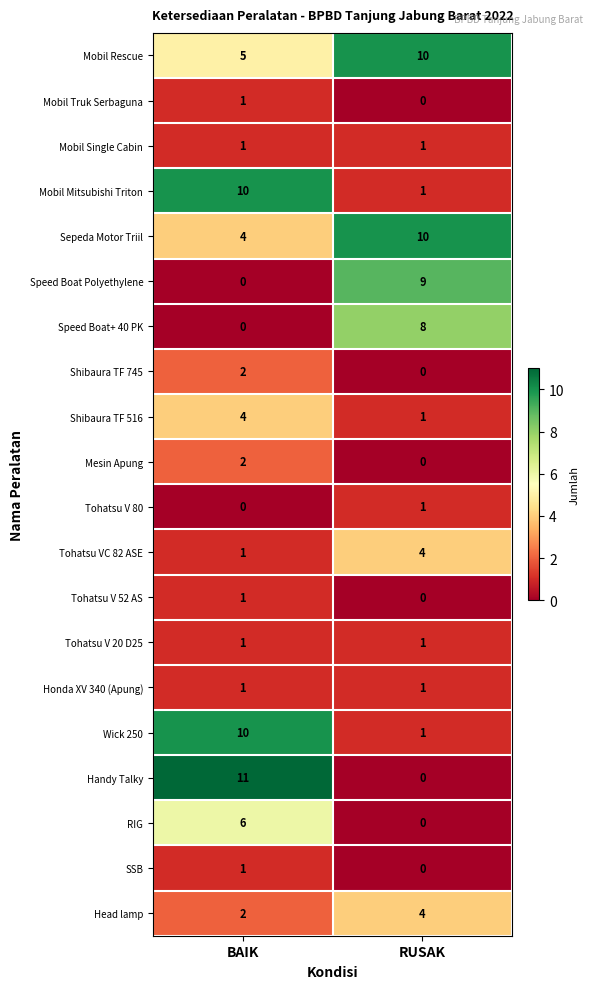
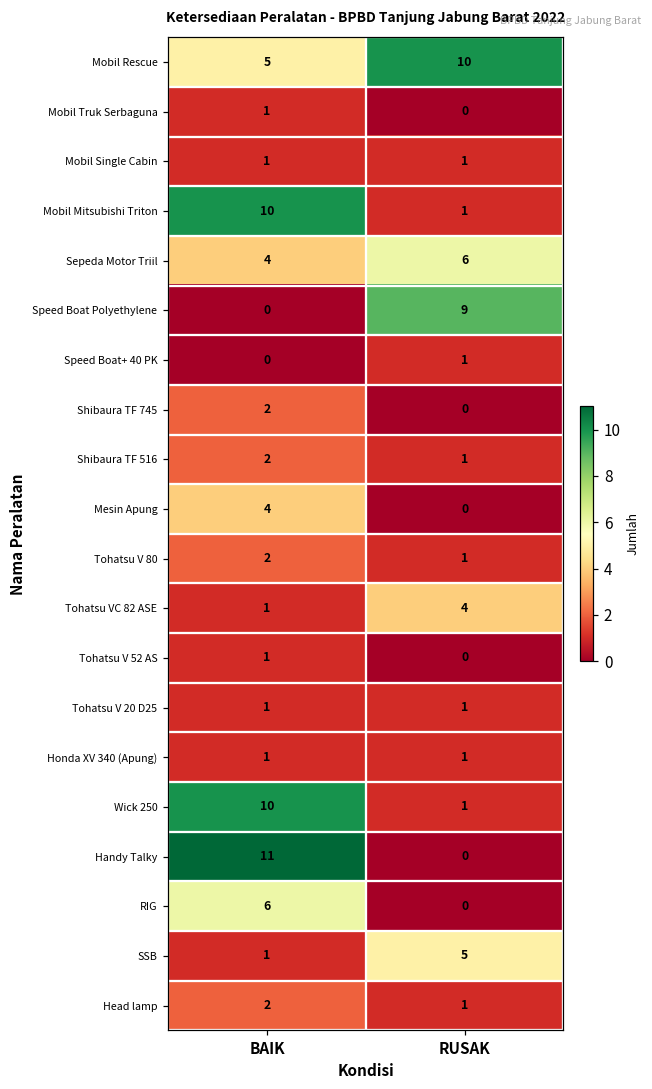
  {
    "Mobil Rescue": {
      "BAIK": 5,
      "RUSAK": 10
    },
    "Mobil Truk Serbaguna": {
      "BAIK": 1,
      "RUSAK": 0
    },
    "Mobil Single Cabin": {
      "BAIK": 1,
      "RUSAK": 1
    },
    "Mobil Mitsubishi Triton": {
      "BAIK": 10,
      "RUSAK": 1
    },
    "Sepeda Motor Triil": {
      "BAIK": 4,
-     "RUSAK": 10
+     "RUSAK": 6
    },
    "Speed Boat Polyethylene": {
      "BAIK": 0,
      "RUSAK": 9
    },
    "Speed Boat+ 40 PK": {
      "BAIK": 0,
-     "RUSAK": 8
+     "RUSAK": 1
    },
    "Shibaura TF 745": {
      "BAIK": 2,
      "RUSAK": 0
    },
    "Shibaura TF 516": {
-     "BAIK": 4,
+     "BAIK": 2,
      "RUSAK": 1
    },
    "Mesin Apung": {
-     "BAIK": 2,
+     "BAIK": 4,
      "RUSAK": 0
    },
    "Tohatsu V 80": {
-     "BAIK": 0,
+     "BAIK": 2,
      "RUSAK": 1
    },
    "Tohatsu VC 82 ASE": {
      "BAIK": 1,
      "RUSAK": 4
    },
    "Tohatsu V 52 AS": {
      "BAIK": 1,
      "RUSAK": 0
    },
    "Tohatsu V 20 D25": {
      "BAIK": 1,
      "RUSAK": 1
    },
    "Honda XV 340 (Apung)": {
      "BAIK": 1,
      "RUSAK": 1
    },
    "Wick 250": {
      "BAIK": 10,
      "RUSAK": 1
    },
    "Handy Talky": {
      "BAIK": 11,
      "RUSAK": 0
    },
    "RIG": {
      "BAIK": 6,
      "RUSAK": 0
    },
    "SSB": {
      "BAIK": 1,
-     "RUSAK": 0
+     "RUSAK": 5
    },
    "Head lamp": {
      "BAIK": 2,
-     "RUSAK": 4
+     "RUSAK": 1
    }
  }
